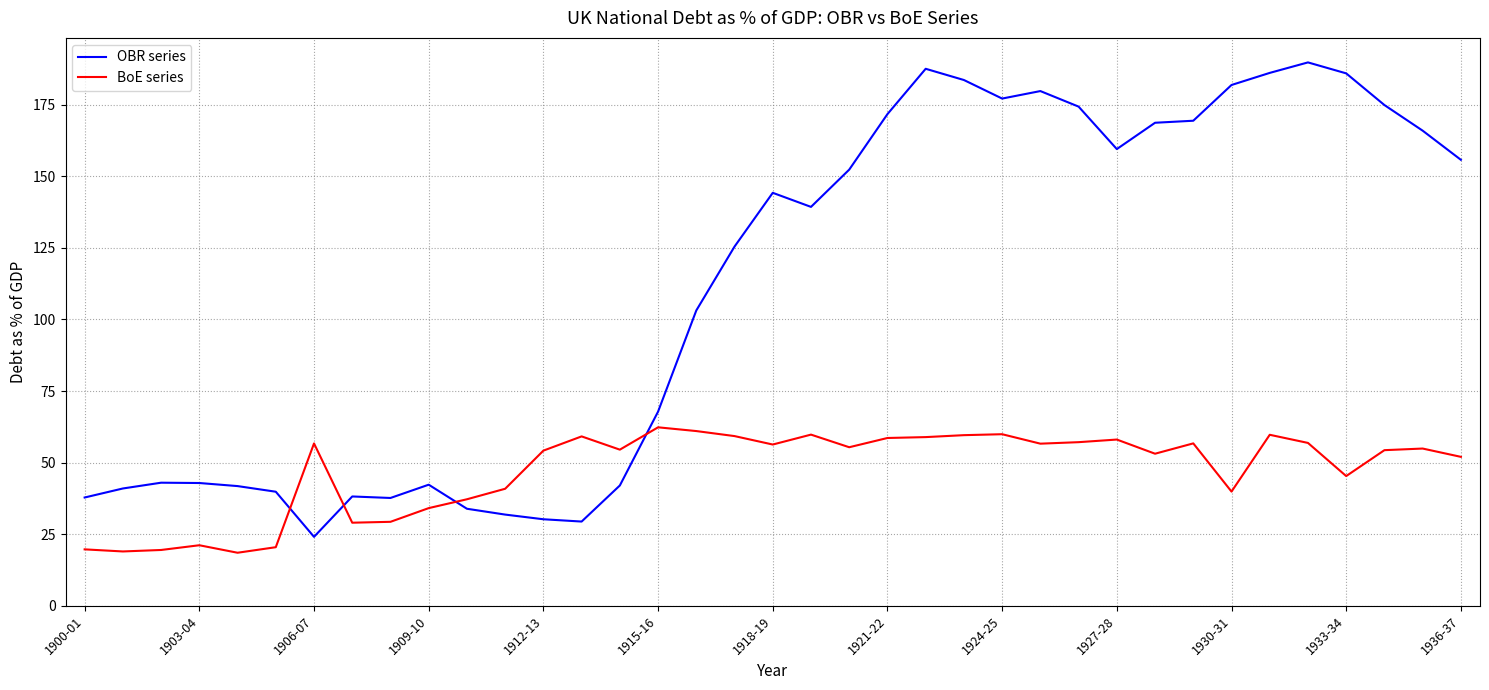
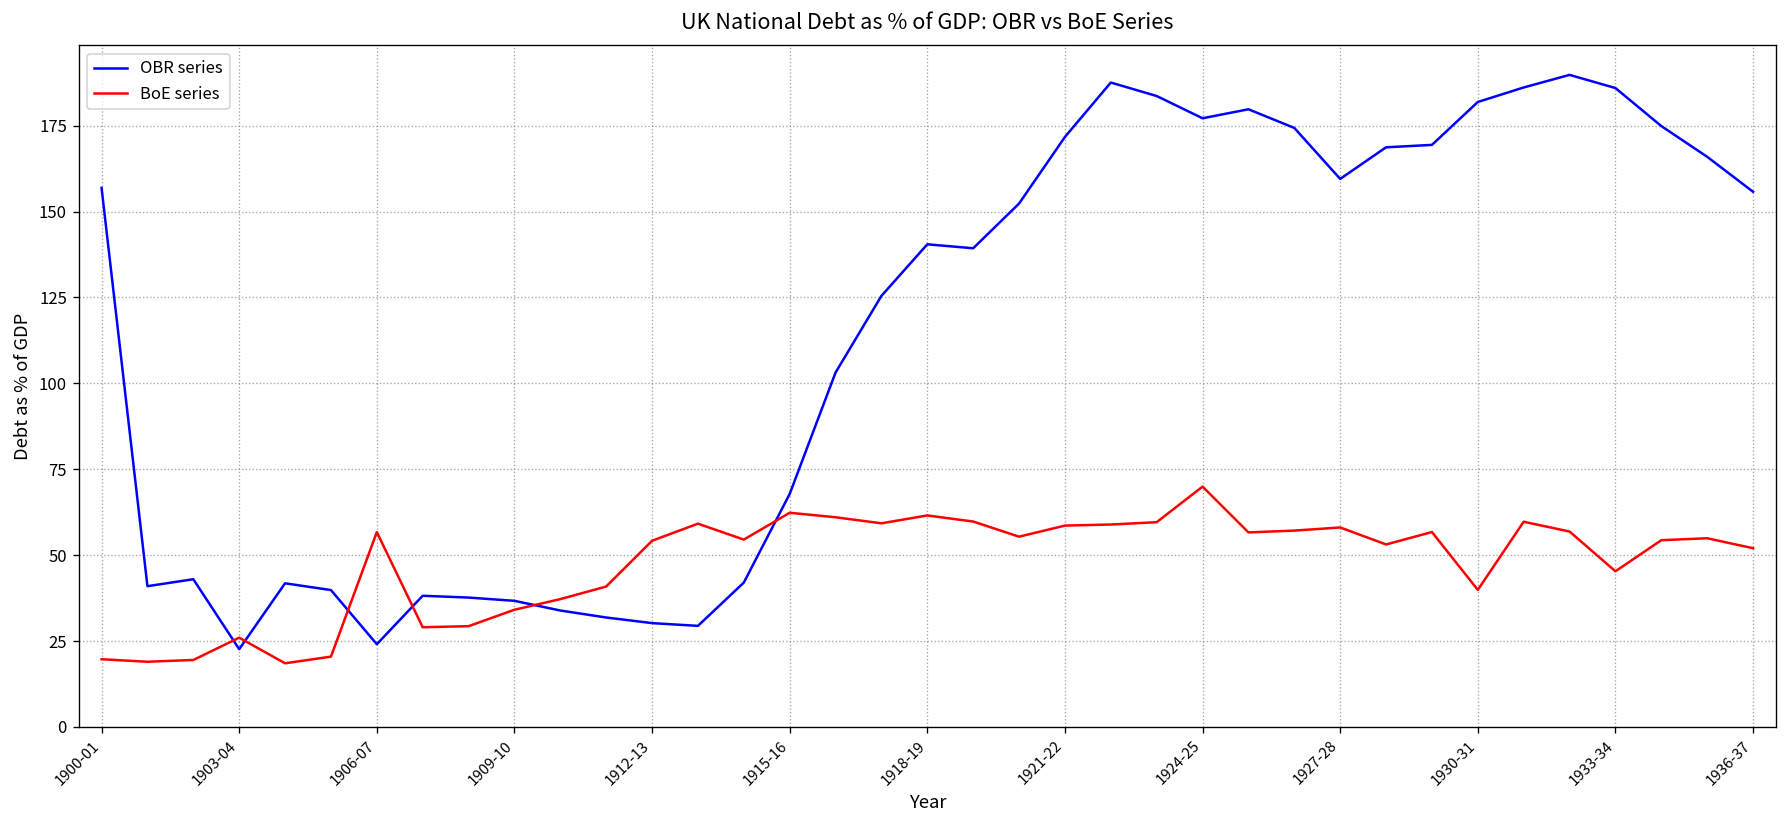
  {
    "OBR series": {
-     "1900-01": 38,
-     "1903-04": 43,
+     "1900-01": 157,
+     "1903-04": 23,
      "1906-07": 24,
-     "1909-10": 42,
+     "1909-10": 37,
      "1912-13": 30,
      "1915-16": 68,
-     "1918-19": 144,
+     "1918-19": 140,
      "1921-22": 172,
      "1924-25": 177,
      "1927-28": 159,
      "1930-31": 182,
      "1933-34": 186,
      "1936-37": 156
    },
    "BoE series": {
      "1900-01": 20,
-     "1903-04": 21,
+     "1903-04": 26,
      "1906-07": 57,
      "1909-10": 34,
      "1912-13": 54,
      "1915-16": 62,
-     "1918-19": 56,
+     "1918-19": 62,
      "1921-22": 59,
-     "1924-25": 60,
+     "1924-25": 70,
      "1927-28": 58,
      "1930-31": 40,
      "1933-34": 45,
      "1936-37": 52
    }
  }
